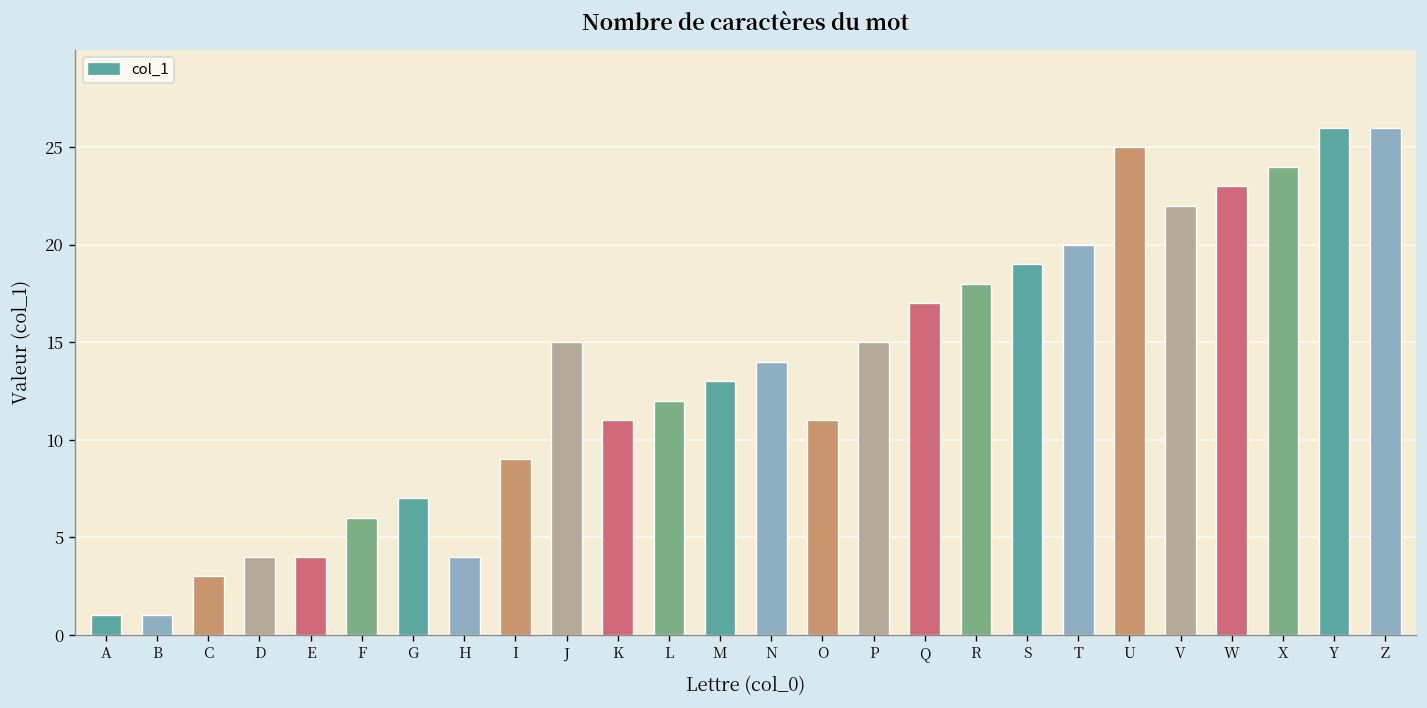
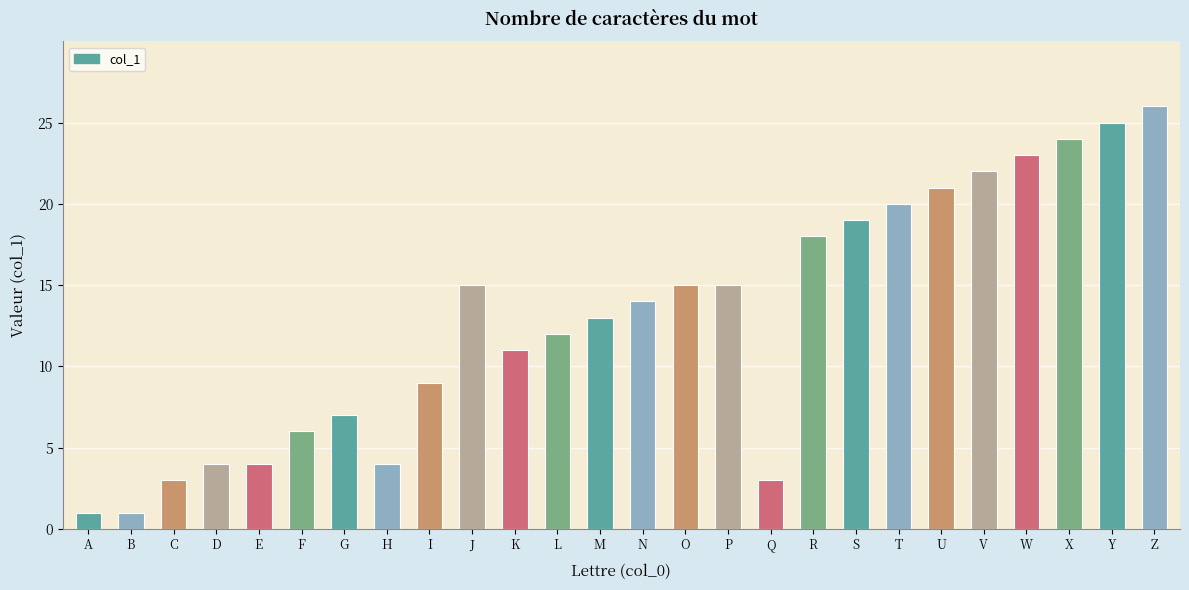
  {
    "A": 1,
    "B": 1,
    "C": 3,
    "D": 4,
    "E": 4,
    "F": 6,
    "G": 7,
    "H": 4,
    "I": 9,
    "J": 15,
    "K": 11,
    "L": 12,
    "M": 13,
    "N": 14,
-   "O": 11,
+   "O": 15,
    "P": 15,
-   "Q": 17,
+   "Q": 3,
    "R": 18,
    "S": 19,
    "T": 20,
-   "U": 25,
+   "U": 21,
    "V": 22,
    "W": 23,
    "X": 24,
-   "Y": 26,
+   "Y": 25,
    "Z": 26
  }
